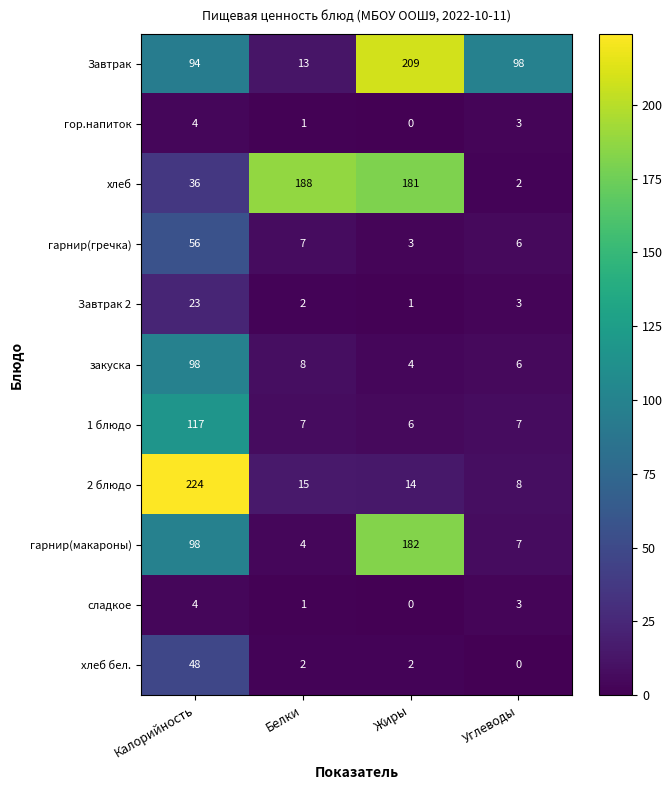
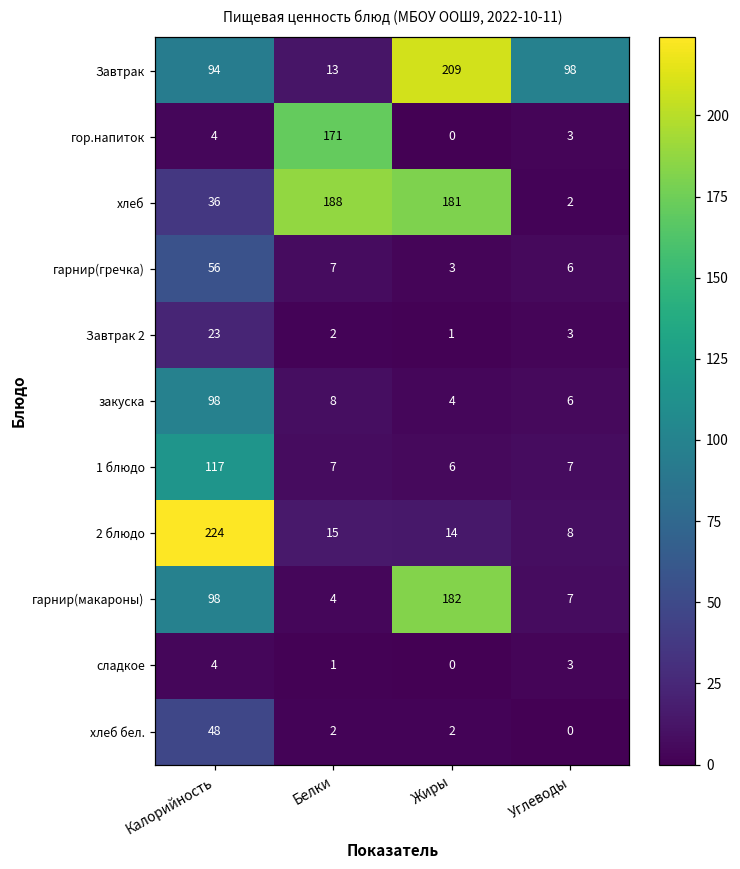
  {
    "Завтрак": {
      "Калорийность": 94,
      "Белки": 13,
      "Жиры": 209,
      "Углеводы": 98
    },
    "гор.напиток": {
      "Калорийность": 4,
-     "Белки": 1,
+     "Белки": 171,
      "Жиры": 0,
      "Углеводы": 3
    },
    "хлеб": {
      "Калорийность": 36,
      "Белки": 188,
      "Жиры": 181,
      "Углеводы": 2
    },
    "гарнир(гречка)": {
      "Калорийность": 56,
      "Белки": 7,
      "Жиры": 3,
      "Углеводы": 6
    },
    "Завтрак 2": {
      "Калорийность": 23,
      "Белки": 2,
      "Жиры": 1,
      "Углеводы": 3
    },
    "закуска": {
      "Калорийность": 98,
      "Белки": 8,
      "Жиры": 4,
      "Углеводы": 6
    },
    "1 блюдо": {
      "Калорийность": 117,
      "Белки": 7,
      "Жиры": 6,
      "Углеводы": 7
    },
    "2 блюдо": {
      "Калорийность": 224,
      "Белки": 15,
      "Жиры": 14,
      "Углеводы": 8
    },
    "гарнир(макароны)": {
      "Калорийность": 98,
      "Белки": 4,
      "Жиры": 182,
      "Углеводы": 7
    },
    "сладкое": {
      "Калорийность": 4,
      "Белки": 1,
      "Жиры": 0,
      "Углеводы": 3
    },
    "хлеб бел.": {
      "Калорийность": 48,
      "Белки": 2,
      "Жиры": 2,
      "Углеводы": 0
    }
  }
